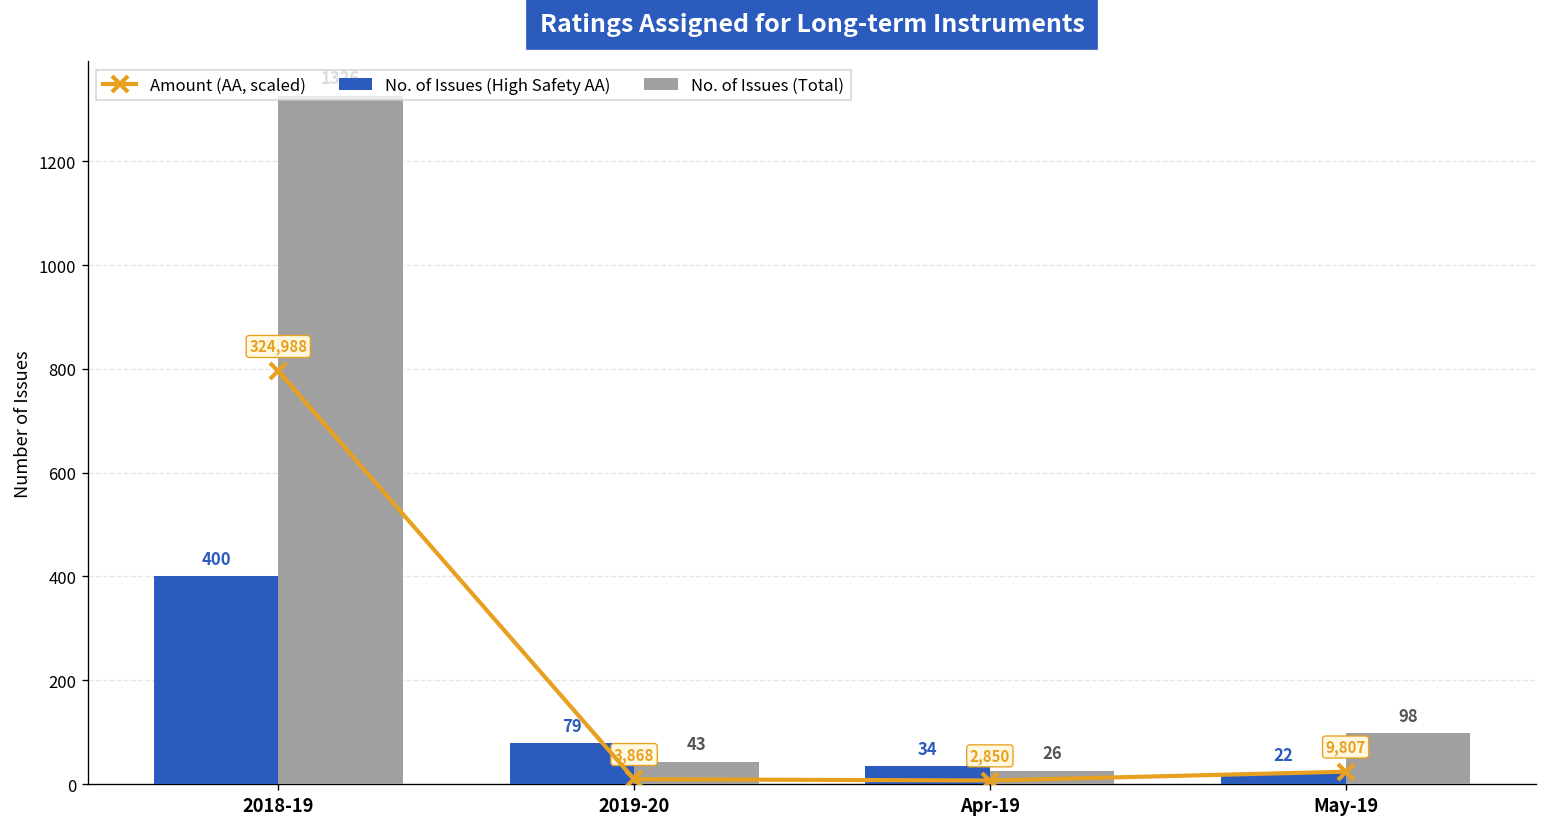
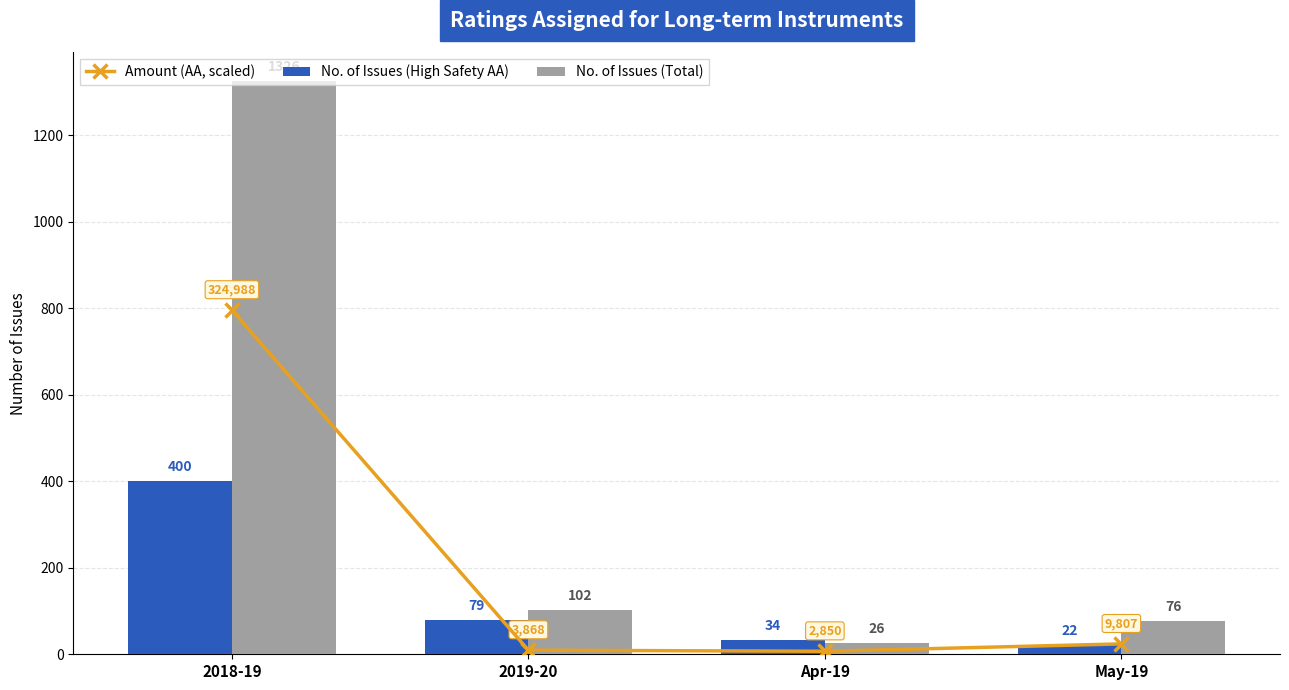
  {
    "No. of Issues (High Safety AA)": {
      "2018-19": 400,
      "2019-20": 79,
      "Apr-19": 34,
      "May-19": 22
    },
    "Amount (AA, scaled)": {
      "2018-19": 800,
      "2019-20": 10
    },
    "No. of Issues (Total)": {
-     "2019-20": 43,
+     "2019-20": 102,
      "Apr-19": 26,
-     "May-19": 98
+     "May-19": 76
    }
  }
